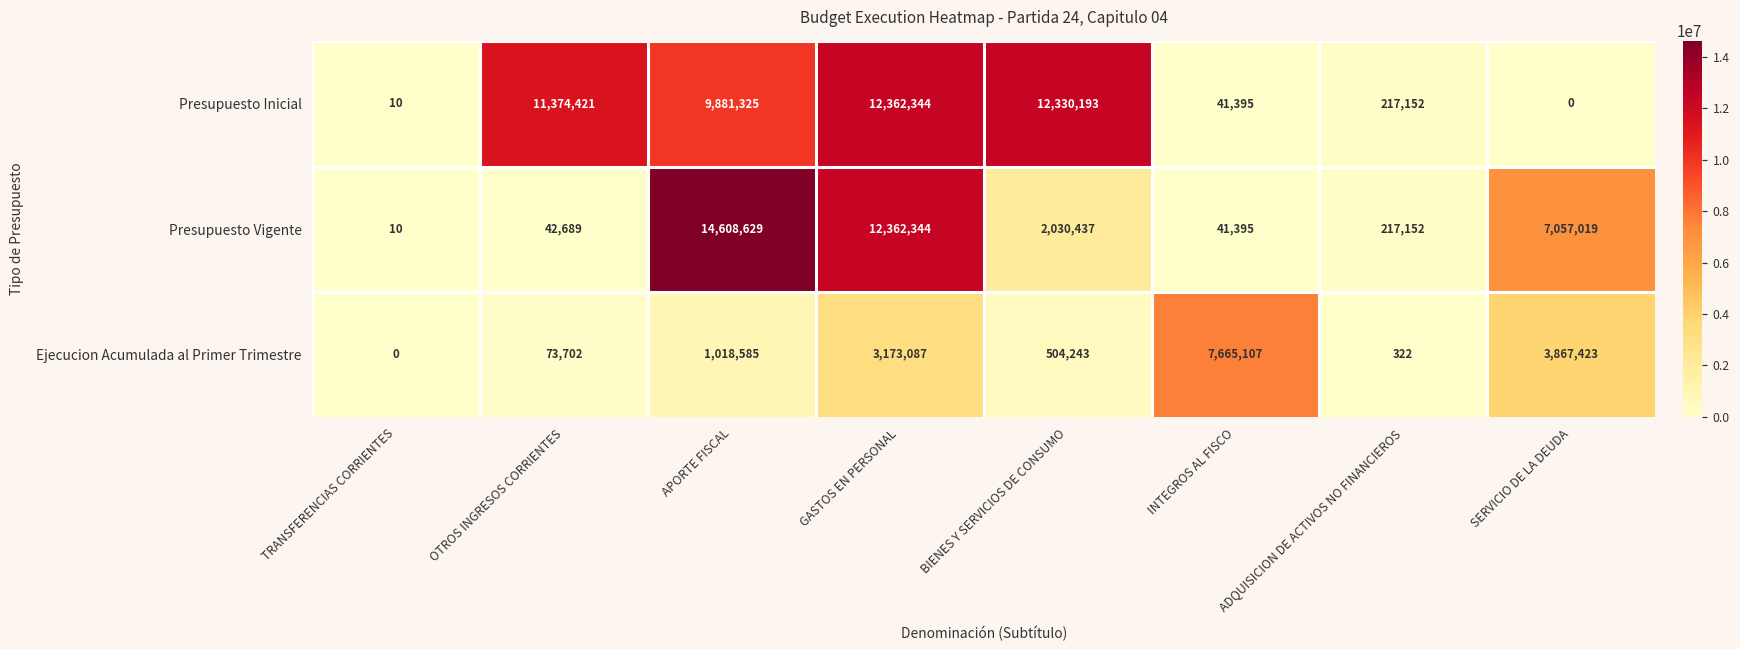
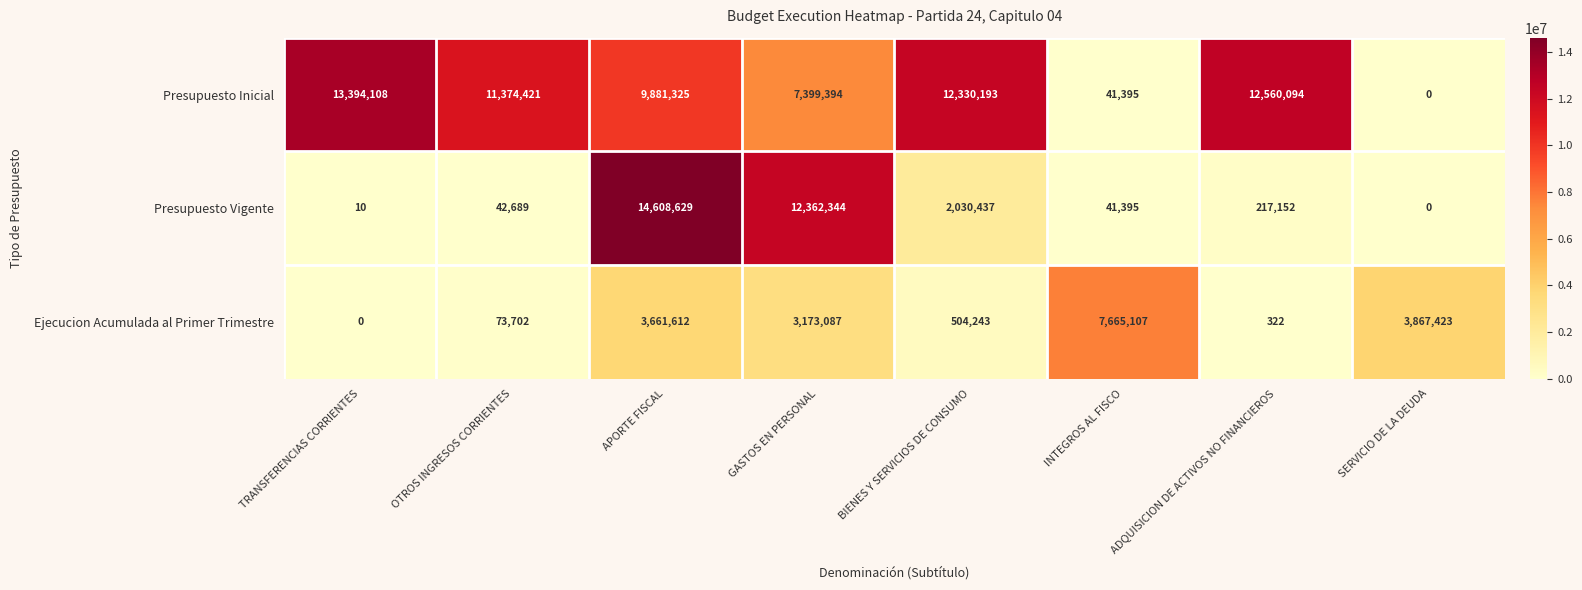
  {
    "Presupuesto Inicial": {
-     "TRANSFERENCIAS CORRIENTES": "10",
+     "TRANSFERENCIAS CORRIENTES": "13,394,108",
      "OTROS INGRESOS CORRIENTES": "11,374,421",
      "APORTE FISCAL": "9,881,325",
-     "GASTOS EN PERSONAL": "12,362,344",
+     "GASTOS EN PERSONAL": "7,399,394",
      "BIENES Y SERVICIOS DE CONSUMO": "12,330,193",
      "INTEGROS AL FISCO": "41,395",
-     "ADQUISICION DE ACTIVOS NO FINANCIEROS": "217,152",
+     "ADQUISICION DE ACTIVOS NO FINANCIEROS": "12,560,094",
      "SERVICIO DE LA DEUDA": "0"
    },
    "Presupuesto Vigente": {
      "TRANSFERENCIAS CORRIENTES": "10",
      "OTROS INGRESOS CORRIENTES": "42,689",
      "APORTE FISCAL": "14,608,629",
      "GASTOS EN PERSONAL": "12,362,344",
      "BIENES Y SERVICIOS DE CONSUMO": "2,030,437",
      "INTEGROS AL FISCO": "41,395",
      "ADQUISICION DE ACTIVOS NO FINANCIEROS": "217,152",
-     "SERVICIO DE LA DEUDA": "7,057,019"
+     "SERVICIO DE LA DEUDA": "0"
    },
    "Ejecucion Acumulada al Primer Trimestre": {
      "TRANSFERENCIAS CORRIENTES": "0",
      "OTROS INGRESOS CORRIENTES": "73,702",
-     "APORTE FISCAL": "1,018,585",
+     "APORTE FISCAL": "3,661,612",
      "GASTOS EN PERSONAL": "3,173,087",
      "BIENES Y SERVICIOS DE CONSUMO": "504,243",
      "INTEGROS AL FISCO": "7,665,107",
      "ADQUISICION DE ACTIVOS NO FINANCIEROS": "322",
      "SERVICIO DE LA DEUDA": "3,867,423"
    }
  }
